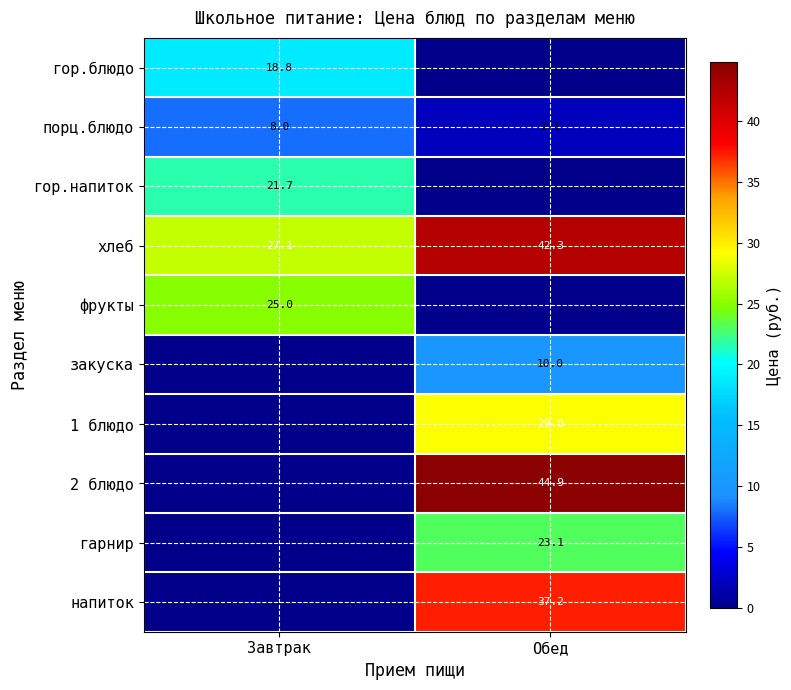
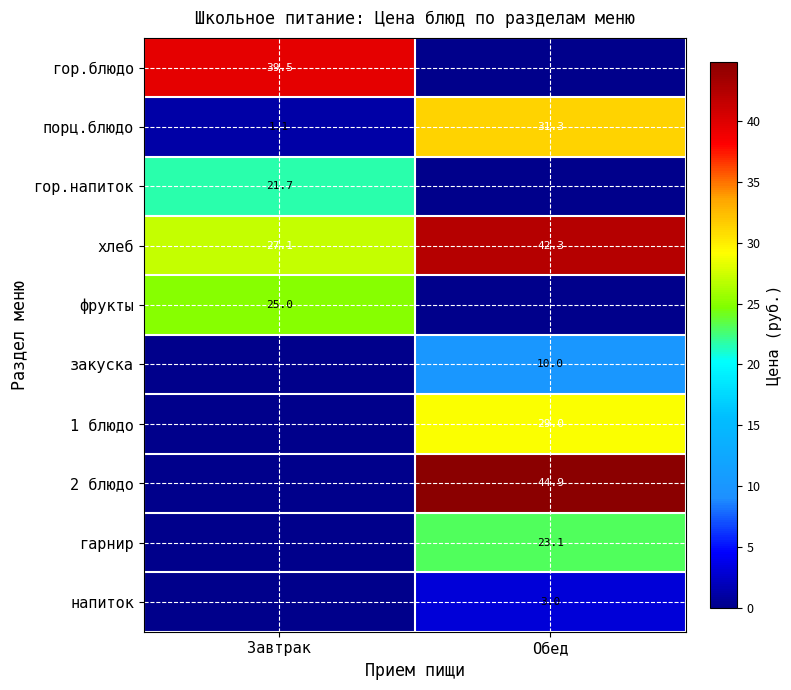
  {
    "гор.блюдо": {
-     "Завтрак": 18.8
+     "Завтрак": 39.5
    },
    "порц.блюдо": {
-     "Завтрак": 8.0,
-     "Обед": 2.1
+     "Завтрак": 1.1,
+     "Обед": 31.3
    },
    "гор.напиток": {
      "Завтрак": 21.7
    },
    "хлеб": {
      "Завтрак": 27.1,
      "Обед": 42.3
    },
    "фрукты": {
      "Завтрак": 25.0
    },
    "закуска": {
      "Обед": 10.0
    },
    "1 блюдо": {
      "Обед": 29.0
    },
    "2 блюдо": {
      "Обед": 44.9
    },
    "гарнир": {
      "Обед": 23.1
    },
    "напиток": {
-     "Обед": 37.2
+     "Обед": 3.0
    }
  }
